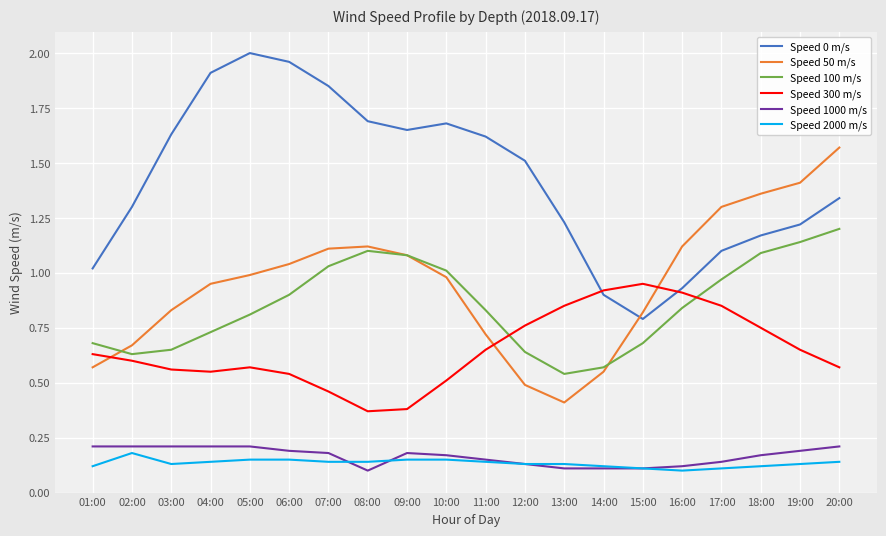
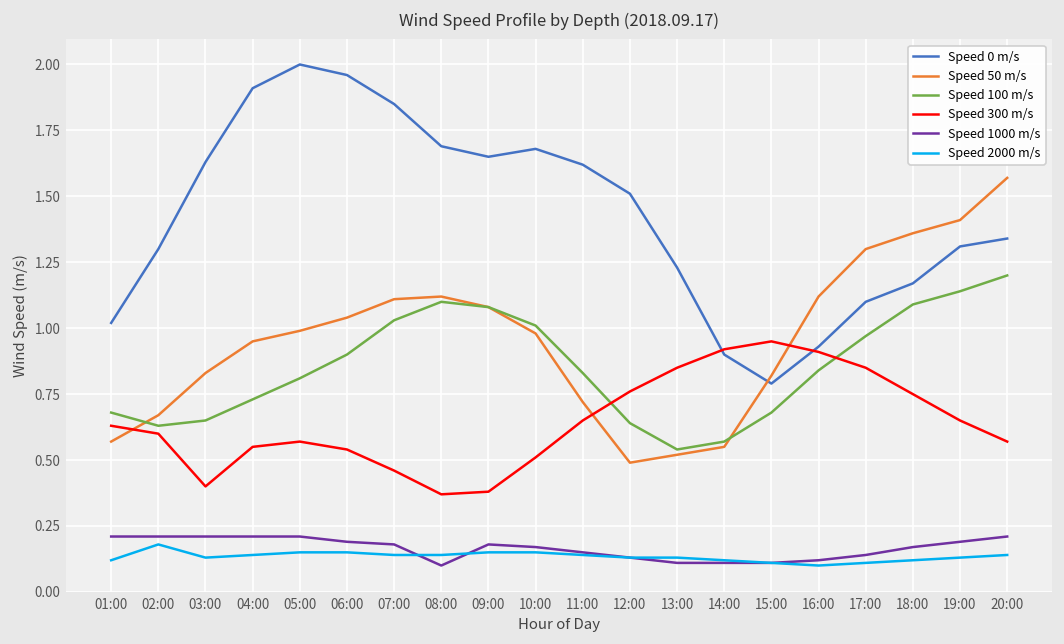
  {
    "Speed 0 m/s": {
      "01:00": 1.02,
      "02:00": 1.30,
      "03:00": 1.63,
      "04:00": 1.91,
      "05:00": 2.00,
      "06:00": 1.96,
      "07:00": 1.85,
      "08:00": 1.69,
      "09:00": 1.65,
      "10:00": 1.68,
      "11:00": 1.62,
      "12:00": 1.51,
      "13:00": 1.23,
      "14:00": 0.90,
      "15:00": 0.79,
      "16:00": 0.93,
      "17:00": 1.10,
      "18:00": 1.17,
-     "19:00": 1.22,
+     "19:00": 1.31,
      "20:00": 1.34
    },
    "Speed 50 m/s": {
      "01:00": 0.57,
      "02:00": 0.67,
      "03:00": 0.83,
      "04:00": 0.95,
      "05:00": 0.99,
      "06:00": 1.04,
      "07:00": 1.11,
      "08:00": 1.12,
      "10:00": 0.98,
      "11:00": 0.72,
      "12:00": 0.49,
-     "13:00": 0.41,
+     "13:00": 0.52,
      "14:00": 0.55,
      "15:00": 0.82,
      "16:00": 1.12,
      "17:00": 1.30,
      "18:00": 1.36,
      "19:00": 1.41,
      "20:00": 1.57
    },
    "Speed 100 m/s": {
      "01:00": 0.68,
      "02:00": 0.63,
      "03:00": 0.65,
      "04:00": 0.73,
      "05:00": 0.81,
      "06:00": 0.90,
      "07:00": 1.03,
      "08:00": 1.10,
      "10:00": 1.01,
      "11:00": 0.83,
      "12:00": 0.64,
      "13:00": 0.54,
      "14:00": 0.57,
      "15:00": 0.68,
      "16:00": 0.84,
      "17:00": 0.97,
      "18:00": 1.09,
      "19:00": 1.14,
      "20:00": 1.20
    },
    "Speed 300 m/s": {
      "01:00": 0.63,
      "02:00": 0.60,
-     "03:00": 0.56,
+     "03:00": 0.40,
      "04:00": 0.55,
      "05:00": 0.57,
      "06:00": 0.54,
      "07:00": 0.46,
      "08:00": 0.37,
      "09:00": 0.38,
      "10:00": 0.51,
      "11:00": 0.65,
      "12:00": 0.76,
      "13:00": 0.85,
      "14:00": 0.92,
      "15:00": 0.95,
      "16:00": 0.91,
      "17:00": 0.85,
      "18:00": 0.75,
      "19:00": 0.65,
      "20:00": 0.57
    },
    "Speed 1000 m/s": {
      "01:00": 0.21,
      "02:00": 0.21,
      "03:00": 0.21,
      "04:00": 0.21,
      "05:00": 0.21,
      "06:00": 0.19,
      "07:00": 0.18,
      "08:00": 0.10,
      "09:00": 0.18,
      "10:00": 0.17,
      "13:00": 0.11,
      "16:00": 0.12,
      "17:00": 0.14,
      "18:00": 0.17,
      "19:00": 0.19,
      "20:00": 0.21
    },
    "Speed 2000 m/s": {
      "01:00": 0.12,
      "02:00": 0.18,
      "03:00": 0.13,
      "04:00": 0.14,
      "05:00": 0.15,
      "06:00": 0.15,
      "07:00": 0.14,
      "08:00": 0.14,
      "09:00": 0.15,
      "10:00": 0.15,
      "13:00": 0.13,
      "16:00": 0.10,
      "17:00": 0.11,
      "18:00": 0.12,
      "19:00": 0.13,
      "20:00": 0.14
    }
  }
